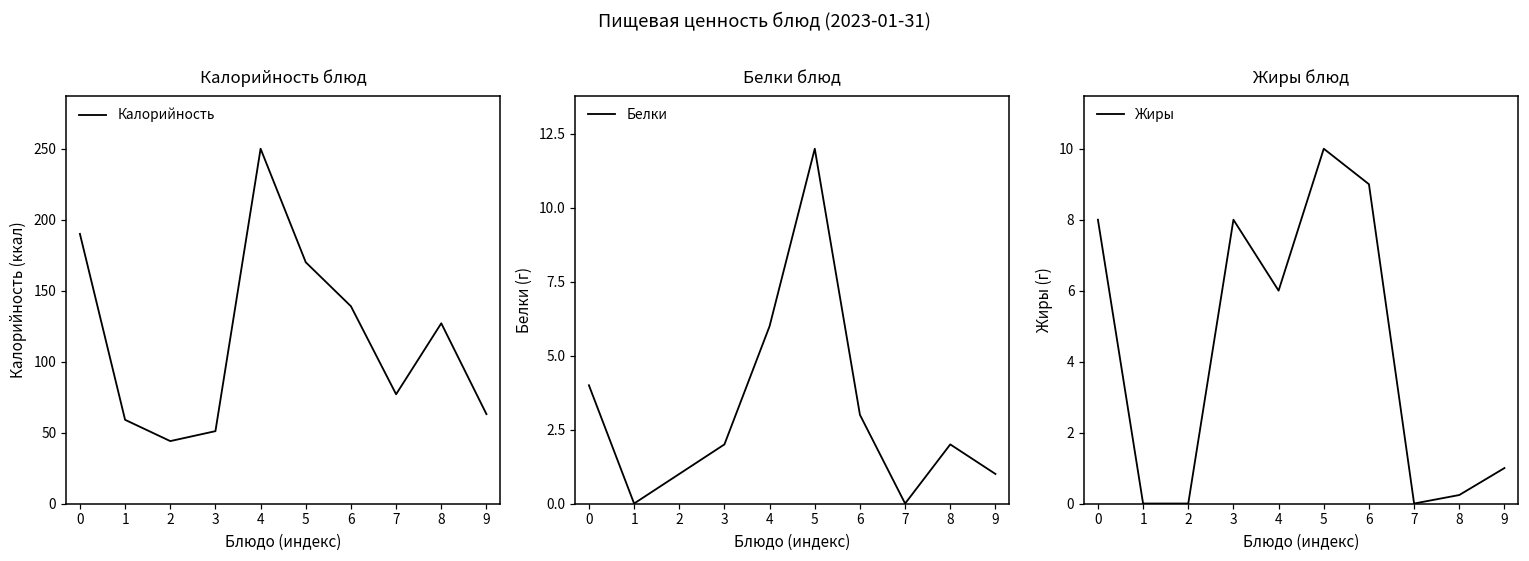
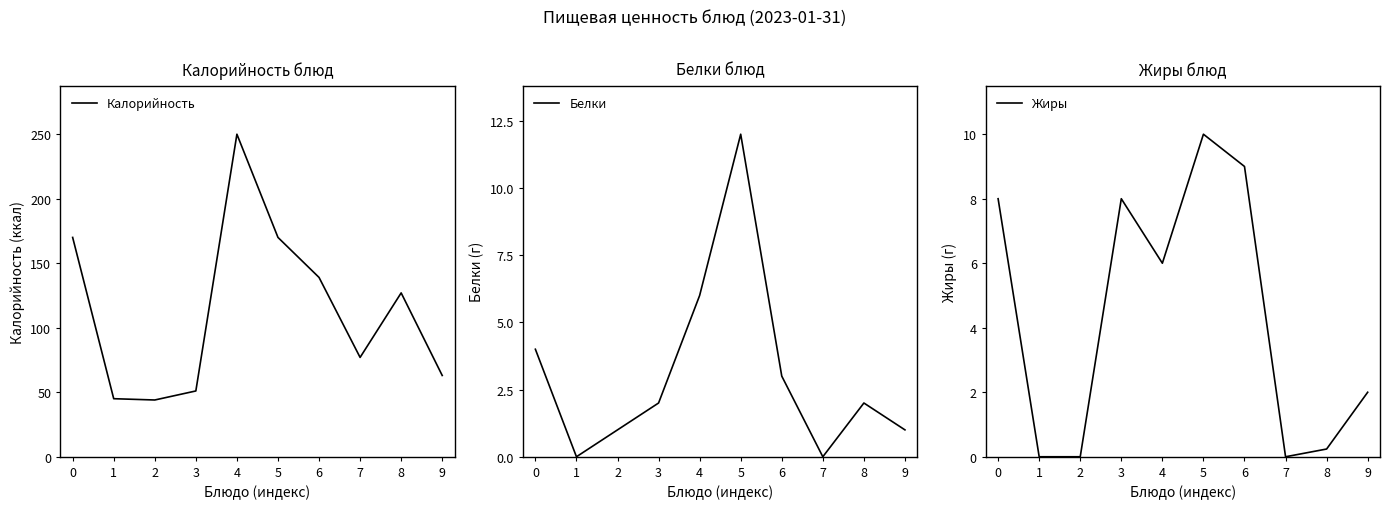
  {
    "Калорийность блюд": {
-     "0": 190,
-     "1": 59,
+     "0": 170,
+     "1": 45,
      "2": 44,
      "3": 51,
      "4": 250,
      "5": 170,
      "6": 139,
      "7": 77,
      "8": 127,
      "9": 63
    },
    "Белки блюд": {
      "0": 4.0,
      "1": 0.0,
      "2": 1.0,
      "3": 2.0,
      "4": 6.0,
      "5": 12.0,
      "6": 3.0,
      "7": 0.0,
      "8": 2.0,
      "9": 1.0
    },
    "Жиры блюд": {
      "0": 8,
      "1": 0,
      "2": 0,
      "3": 8,
      "4": 6,
      "5": 10,
      "6": 9,
      "7": 0,
      "8": 0.2,
-     "9": 1
+     "9": 2
    }
  }
